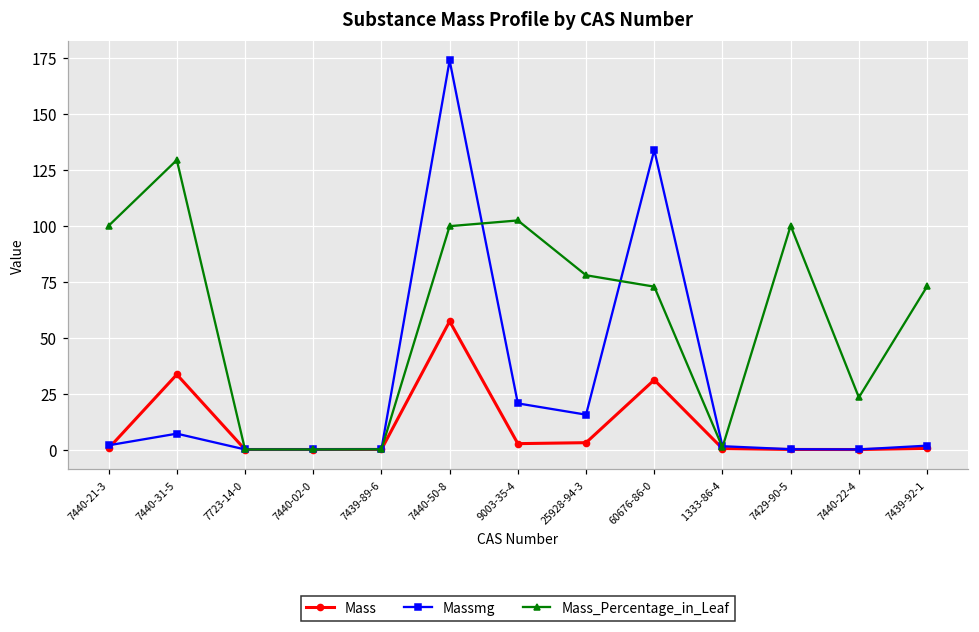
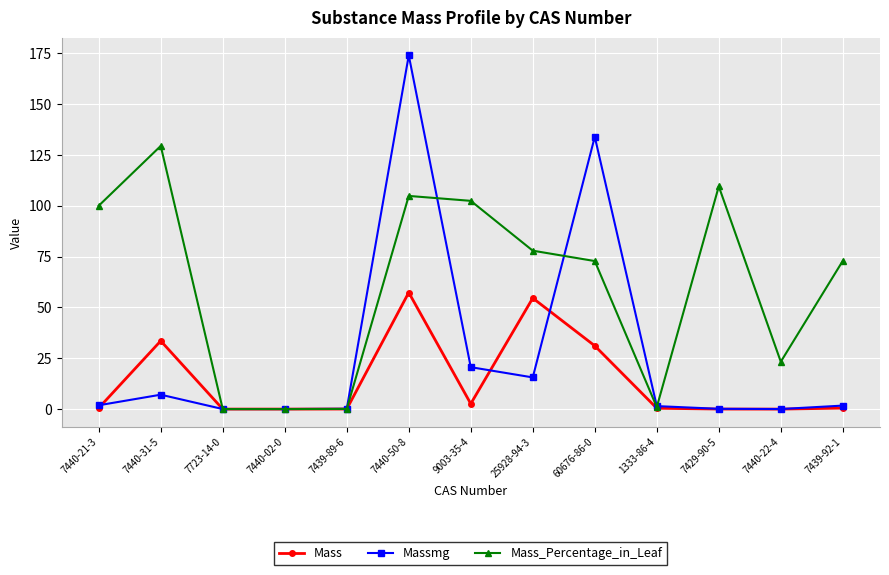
  {
    "Mass": {
      "7440-21-3": 1,
      "7440-31-5": 34,
      "7440-50-8": 57,
      "9003-35-4": 3,
-     "25928-94-3": 3,
+     "25928-94-3": 55,
      "60676-86-0": 31
    },
    "Massmg": {
      "7440-21-3": 2,
      "7440-31-5": 7,
      "7440-50-8": 174,
      "9003-35-4": 21,
      "25928-94-3": 16,
      "60676-86-0": 134
    },
    "Mass_Percentage_in_Leaf": {
      "7440-21-3": 100,
      "7440-31-5": 129,
-     "7440-50-8": 100,
+     "7440-50-8": 105,
      "9003-35-4": 102,
      "25928-94-3": 78,
      "60676-86-0": 73,
-     "7429-90-5": 100,
+     "7429-90-5": 110,
      "7440-22-4": 23,
      "7439-92-1": 73
    }
  }
